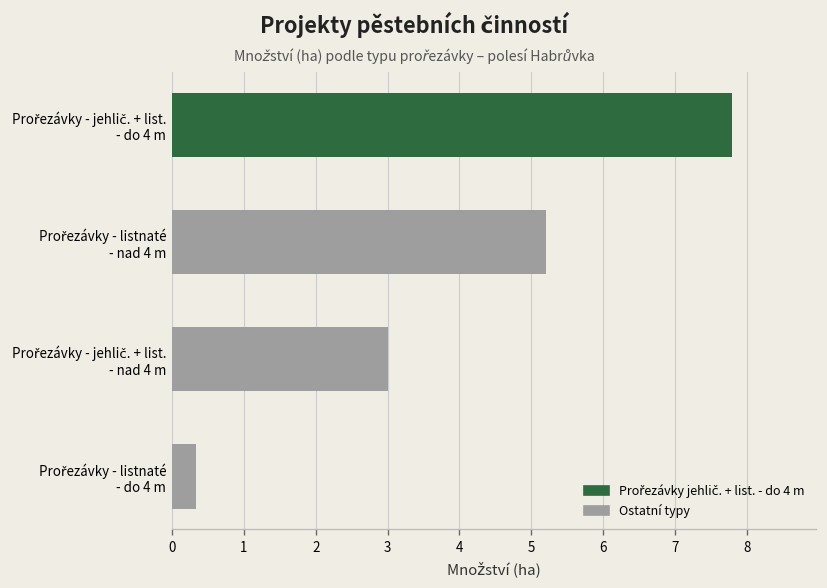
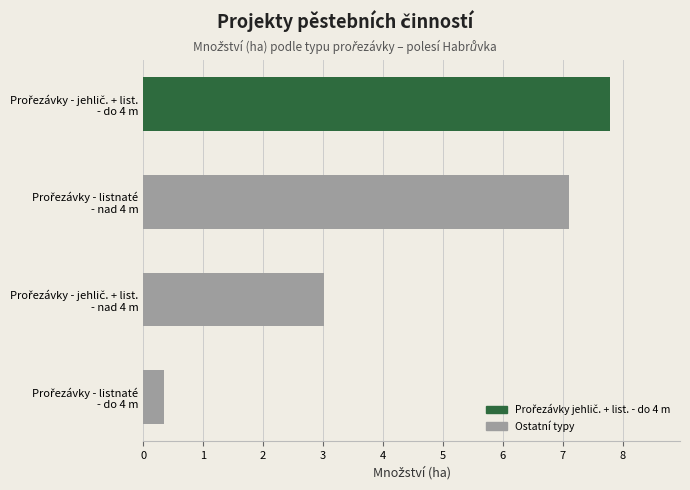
  {
    "Prořezávky - jehlič. + list. - do 4 m": 7.8,
-   "Prořezávky - listnaté - nad 4 m": 5.2,
+   "Prořezávky - listnaté - nad 4 m": 7.1,
    "Prořezávky - jehlič. + list. - nad 4 m": 3.0,
    "Prořezávky - listnaté - do 4 m": 0.3
  }
